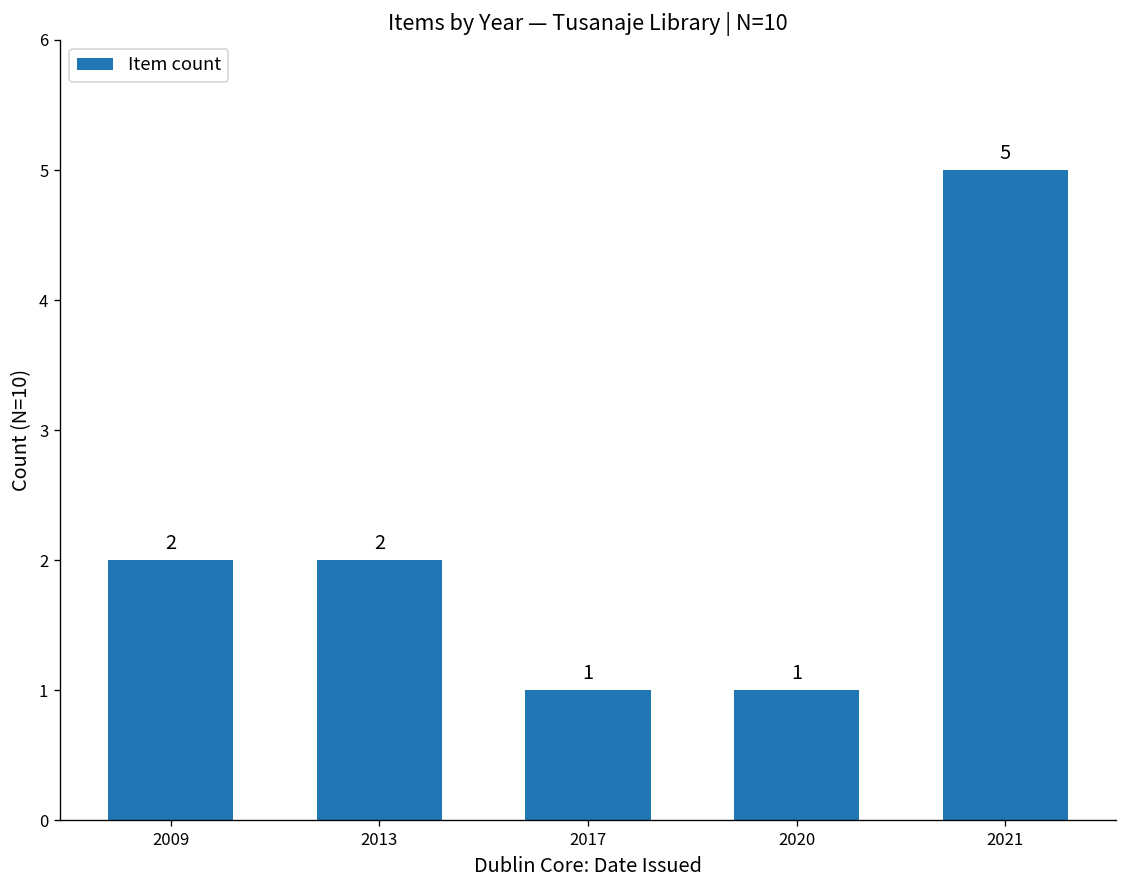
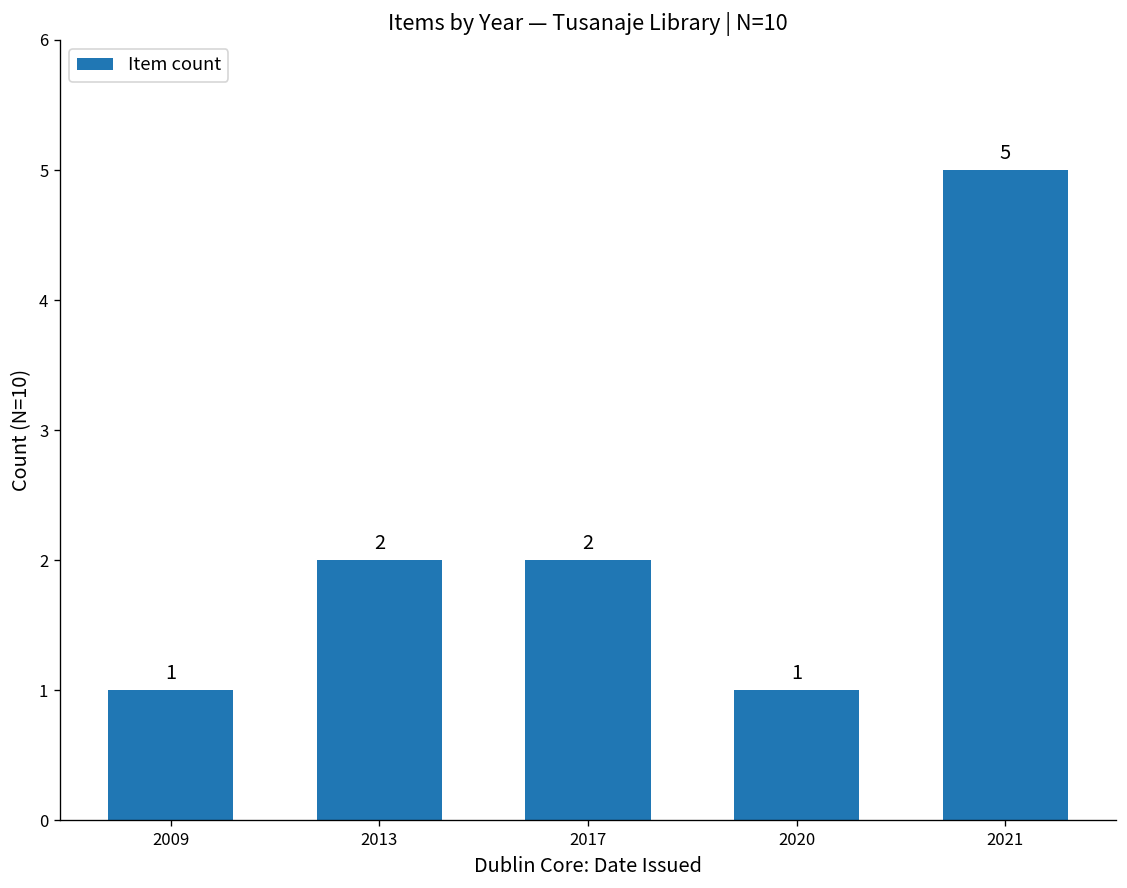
  {
-   "2009": 2,
+   "2009": 1,
    "2013": 2,
-   "2017": 1,
+   "2017": 2,
    "2020": 1,
    "2021": 5
  }
